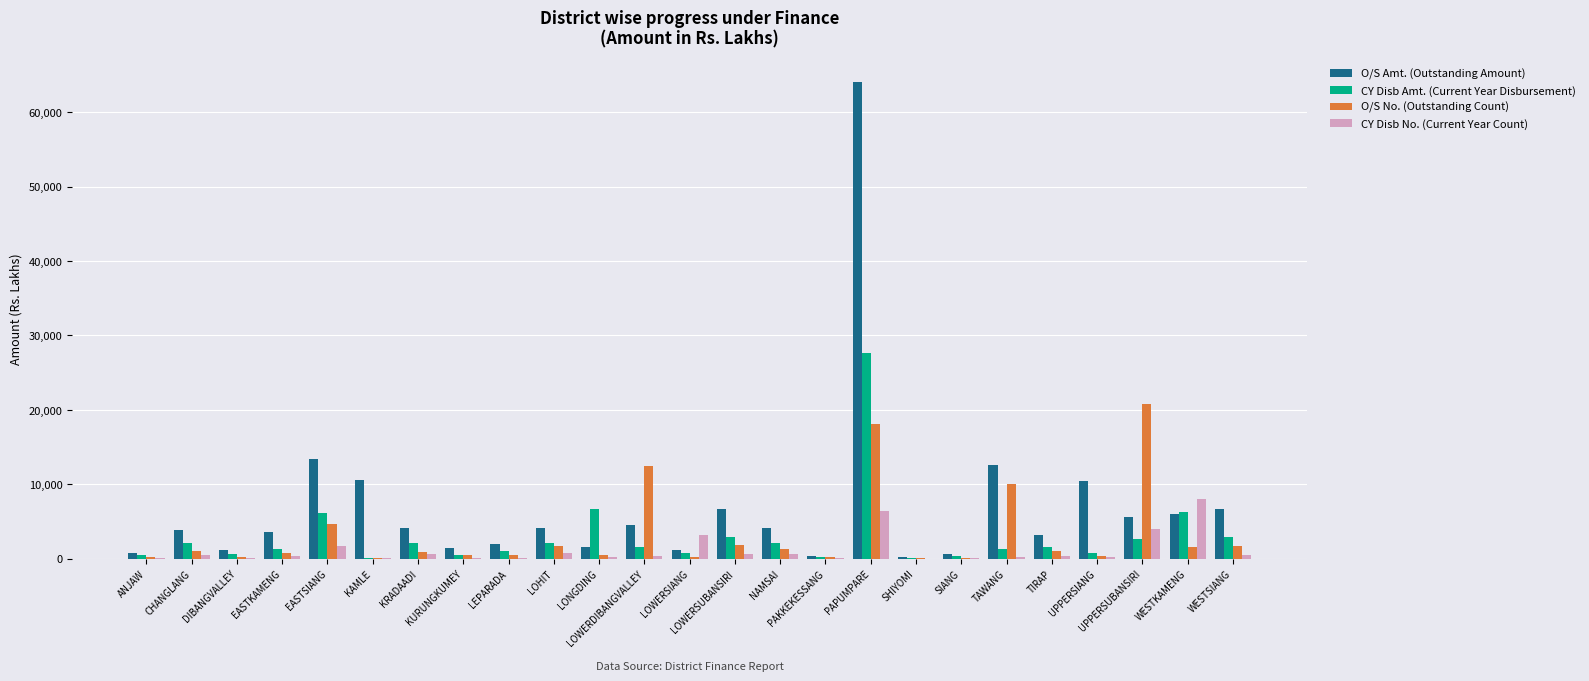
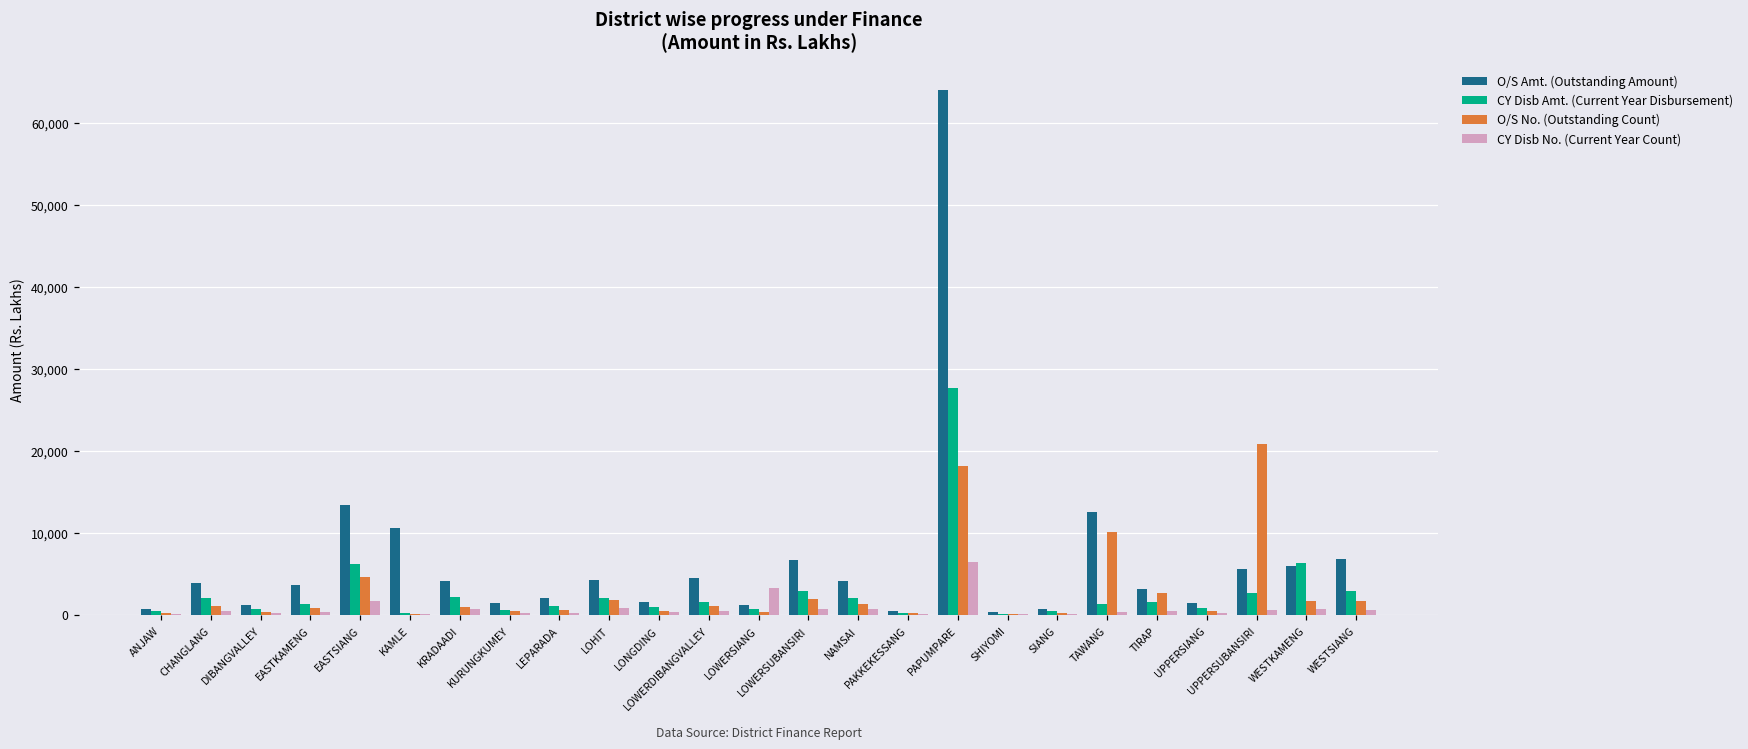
  {
    "O/S Amt. (Outstanding Amount)": {
      "ANJAW": "1,000",
      "CHANGLANG": "4,000",
      "DIBANGVALLEY": "1,000",
      "EASTKAMENG": "4,000",
      "EASTSIANG": "13,000",
      "KAMLE": "11,000",
      "KRADAADI": "4,000",
      "KURUNGKUMEY": "1,000",
      "LEPARADA": "2,000",
      "LOHIT": "4,000",
      "LONGDING": "2,000",
      "LOWERDIBANGVALLEY": "5,000",
      "LOWERSIANG": "1,000",
      "LOWERSUBANSIRI": "7,000",
      "NAMSAI": "4,000",
      "PAKKEKESSANG": "0",
      "PAPUMPARE": "64,000",
      "SIANG": "1,000",
      "TAWANG": "13,000",
      "TIRAP": "3,000",
-     "UPPERSIANG": "10,000",
+     "UPPERSIANG": "1,000",
      "UPPERSUBANSIRI": "6,000",
      "WESTKAMENG": "6,000",
      "WESTSIANG": "7,000"
    },
    "CY Disb Amt. (Current Year Disbursement)": {
      "ANJAW": "0",
      "CHANGLANG": "2,000",
      "DIBANGVALLEY": "1,000",
      "EASTKAMENG": "1,000",
      "EASTSIANG": "6,000",
      "KRADAADI": "2,000",
      "KURUNGKUMEY": "1,000",
      "LEPARADA": "1,000",
      "LOHIT": "2,000",
-     "LONGDING": "7,000",
+     "LONGDING": "1,000",
      "LOWERDIBANGVALLEY": "2,000",
      "LOWERSIANG": "1,000",
      "LOWERSUBANSIRI": "3,000",
      "NAMSAI": "2,000",
      "PAPUMPARE": "28,000",
      "SIANG": "0",
      "TAWANG": "1,000",
      "TIRAP": "2,000",
      "UPPERSIANG": "1,000",
      "UPPERSUBANSIRI": "3,000",
      "WESTKAMENG": "6,000",
      "WESTSIANG": "3,000"
    },
    "O/S No. (Outstanding Count)": {
      "CHANGLANG": "1,000",
      "EASTKAMENG": "1,000",
      "EASTSIANG": "5,000",
      "KRADAADI": "1,000",
      "KURUNGKUMEY": "0",
      "LEPARADA": "1,000",
      "LOHIT": "2,000",
      "LONGDING": "0",
-     "LOWERDIBANGVALLEY": "12,000",
+     "LOWERDIBANGVALLEY": "1,000",
      "LOWERSUBANSIRI": "2,000",
      "NAMSAI": "1,000",
      "PAPUMPARE": "18,000",
      "TAWANG": "10,000",
-     "TIRAP": "1,000",
+     "TIRAP": "3,000",
      "UPPERSIANG": "0",
      "UPPERSUBANSIRI": "21,000",
      "WESTKAMENG": "2,000",
      "WESTSIANG": "2,000"
    },
    "CY Disb No. (Current Year Count)": {
      "CHANGLANG": "0",
      "EASTSIANG": "2,000",
      "KRADAADI": "1,000",
      "LOHIT": "1,000",
      "LOWERDIBANGVALLEY": "0",
      "LOWERSIANG": "3,000",
      "LOWERSUBANSIRI": "1,000",
      "NAMSAI": "1,000",
      "PAPUMPARE": "6,000",
      "TIRAP": "0",
-     "UPPERSUBANSIRI": "4,000",
-     "WESTKAMENG": "8,000",
+     "UPPERSUBANSIRI": "1,000",
+     "WESTKAMENG": "1,000",
      "WESTSIANG": "1,000"
    }
  }
